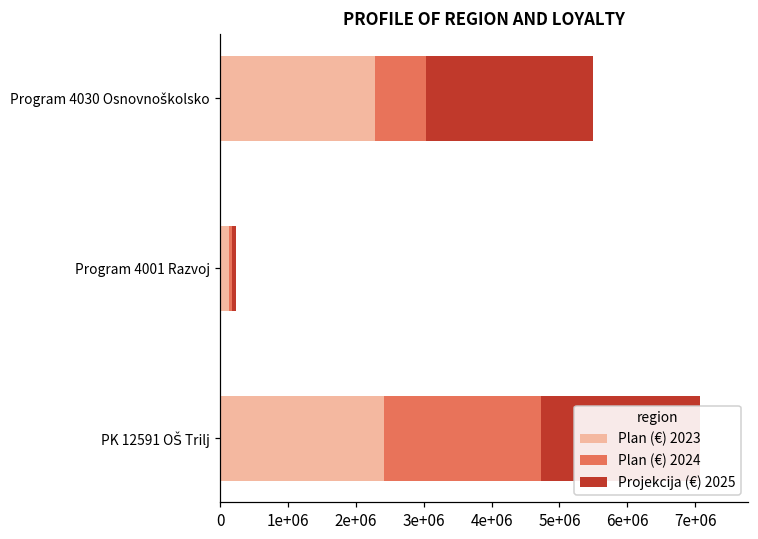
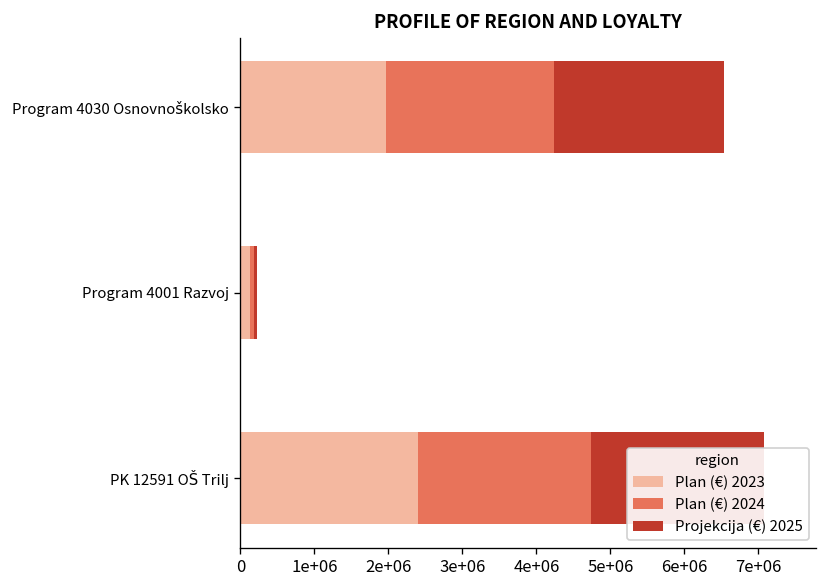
  {
    "Plan (€) 2023": {
-     "Program 4030 Osnovnoškolsko": 2300000,
+     "Program 4030 Osnovnoškolsko": 2000000,
      "Program 4001 Razvoj": 100000,
      "PK 12591 OŠ Trilj": 2400000
    },
    "Plan (€) 2024": {
-     "Program 4030 Osnovnoškolsko": 800000,
+     "Program 4030 Osnovnoškolsko": 2300000,
      "Program 4001 Razvoj": 100000,
      "PK 12591 OŠ Trilj": 2300000
    },
    "Projekcija (€) 2025": {
-     "Program 4030 Osnovnoškolsko": 2500000,
+     "Program 4030 Osnovnoškolsko": 2300000,
      "Program 4001 Razvoj": 0
    }
  }
